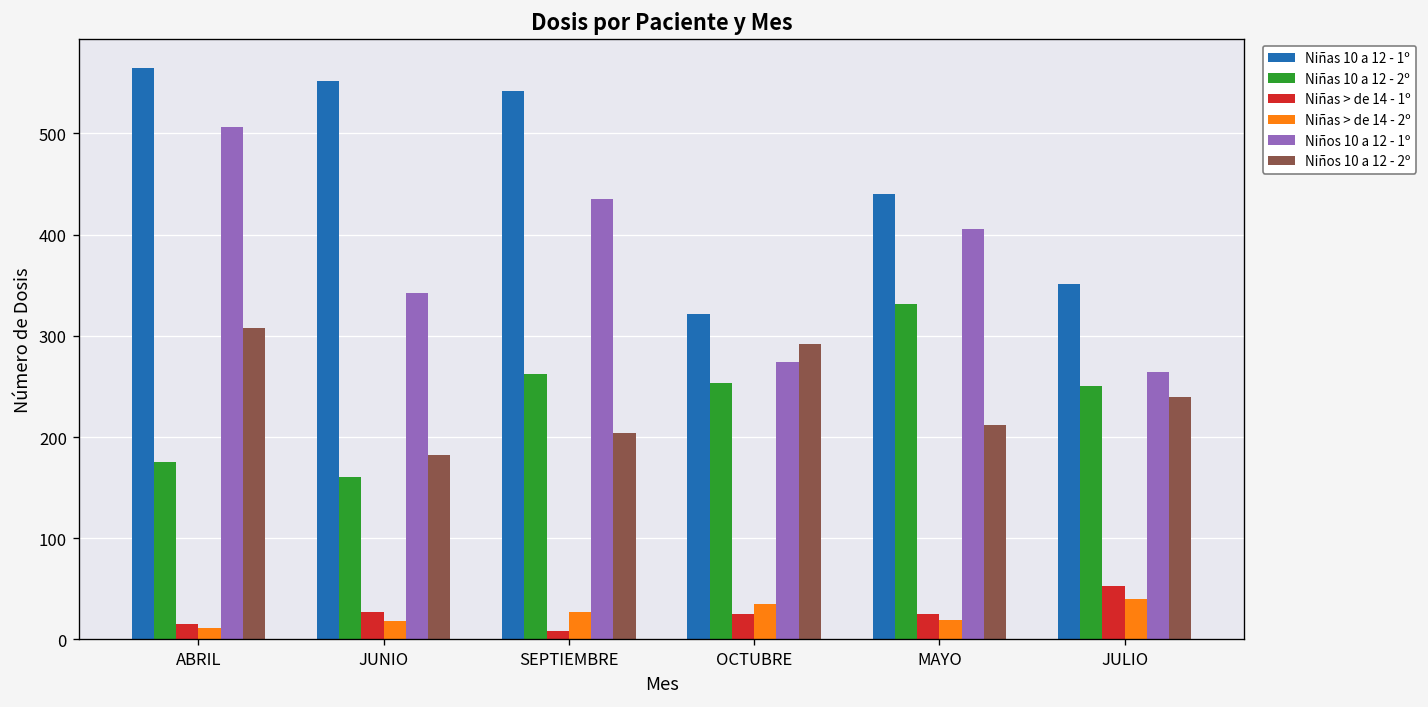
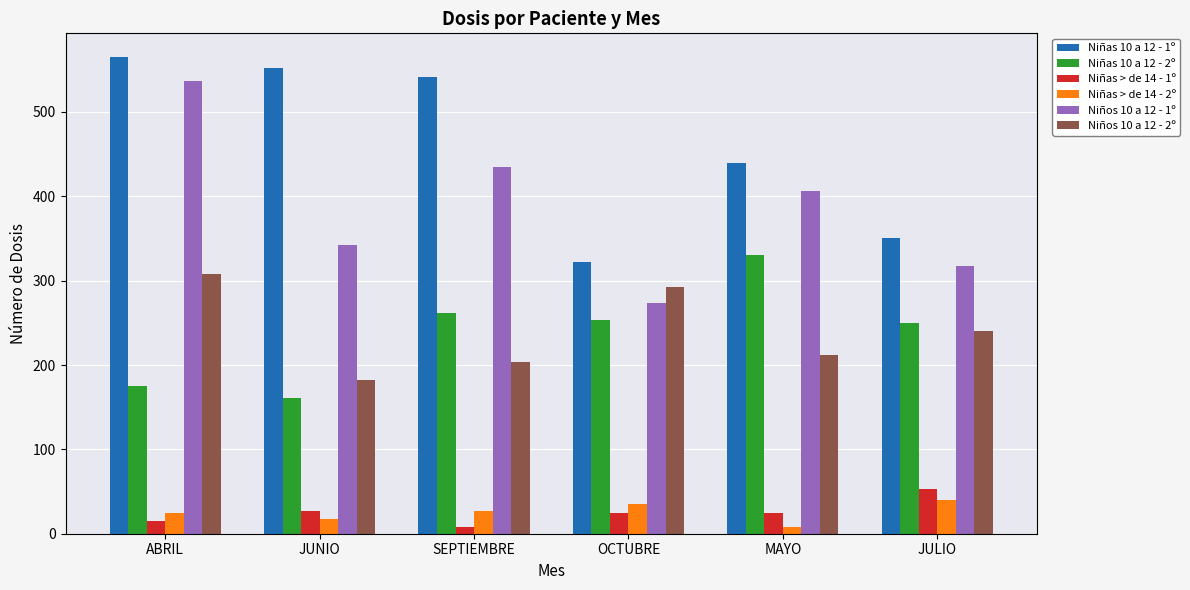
  {
    "Niñas 10 a 12 - 1º": {
      "ABRIL": 570,
      "JUNIO": 550,
      "SEPTIEMBRE": 540,
      "OCTUBRE": 320,
      "MAYO": 440,
      "JULIO": 350
    },
    "Niñas 10 a 12 - 2º": {
      "ABRIL": 180,
      "JUNIO": 160,
      "SEPTIEMBRE": 260,
      "OCTUBRE": 250,
      "MAYO": 330,
      "JULIO": 250
    },
    "Niñas > de 14 - 1º": {
      "ABRIL": 20,
      "JUNIO": 30,
      "SEPTIEMBRE": 10,
      "OCTUBRE": 30,
      "MAYO": 30,
      "JULIO": 50
    },
    "Niñas > de 14 - 2º": {
-     "ABRIL": 10,
+     "ABRIL": 20,
      "JUNIO": 20,
      "SEPTIEMBRE": 30,
      "OCTUBRE": 40,
-     "MAYO": 20,
+     "MAYO": 10,
      "JULIO": 40
    },
    "Niños 10 a 12 - 1º": {
-     "ABRIL": 510,
+     "ABRIL": 540,
      "JUNIO": 340,
      "SEPTIEMBRE": 440,
      "OCTUBRE": 270,
      "MAYO": 410,
-     "JULIO": 260
+     "JULIO": 320
    },
    "Niños 10 a 12 - 2º": {
      "ABRIL": 310,
      "JUNIO": 180,
      "SEPTIEMBRE": 200,
      "OCTUBRE": 290,
      "MAYO": 210,
      "JULIO": 240
    }
  }
